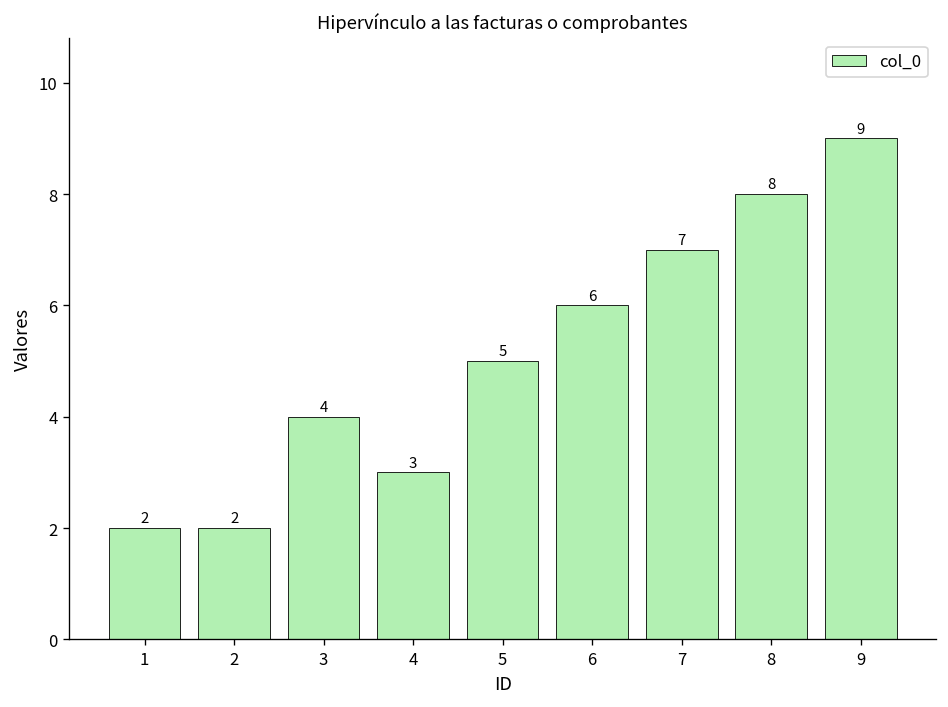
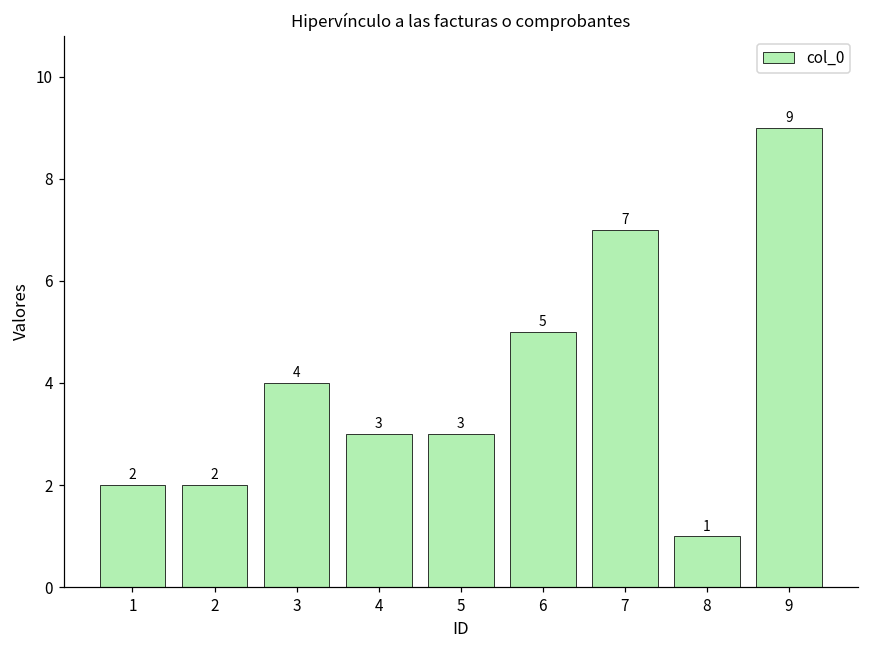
  {
    "1": 2,
    "2": 2,
    "3": 4,
    "4": 3,
-   "5": 5,
-   "6": 6,
+   "5": 3,
+   "6": 5,
    "7": 7,
-   "8": 8,
+   "8": 1,
    "9": 9
  }
